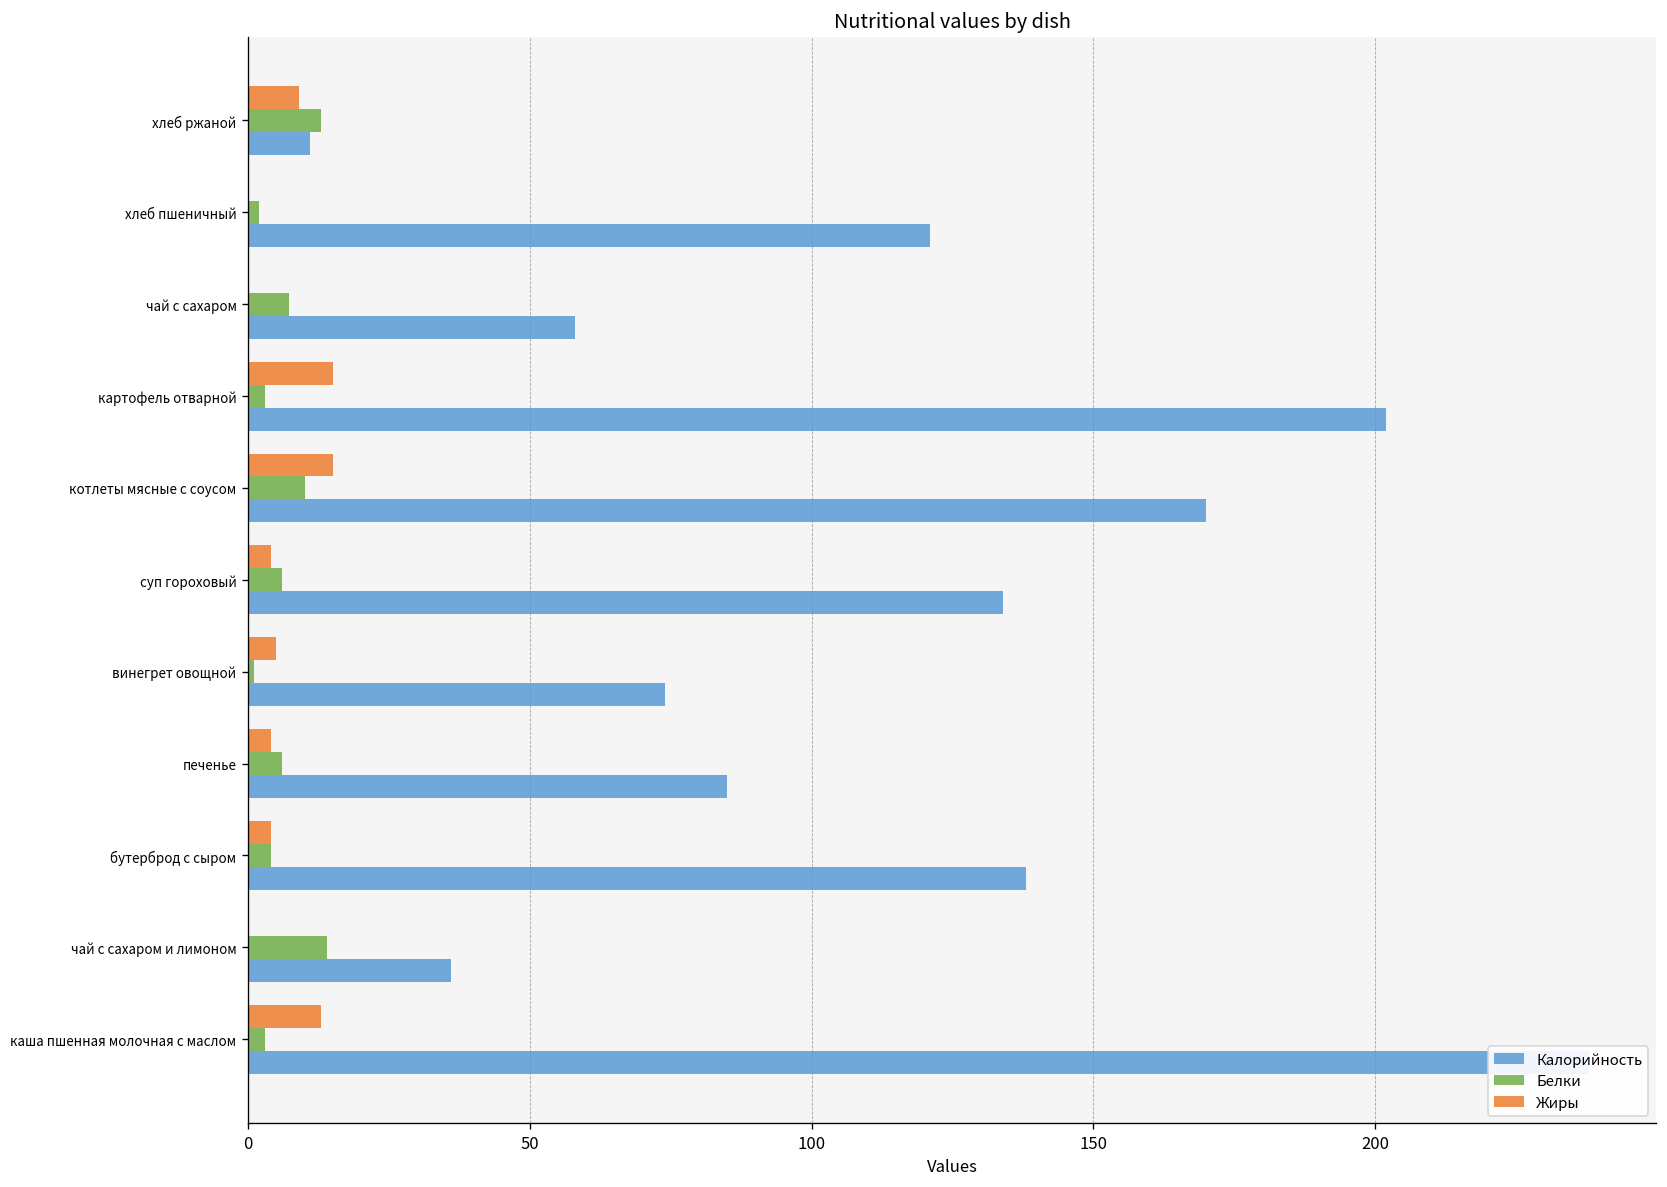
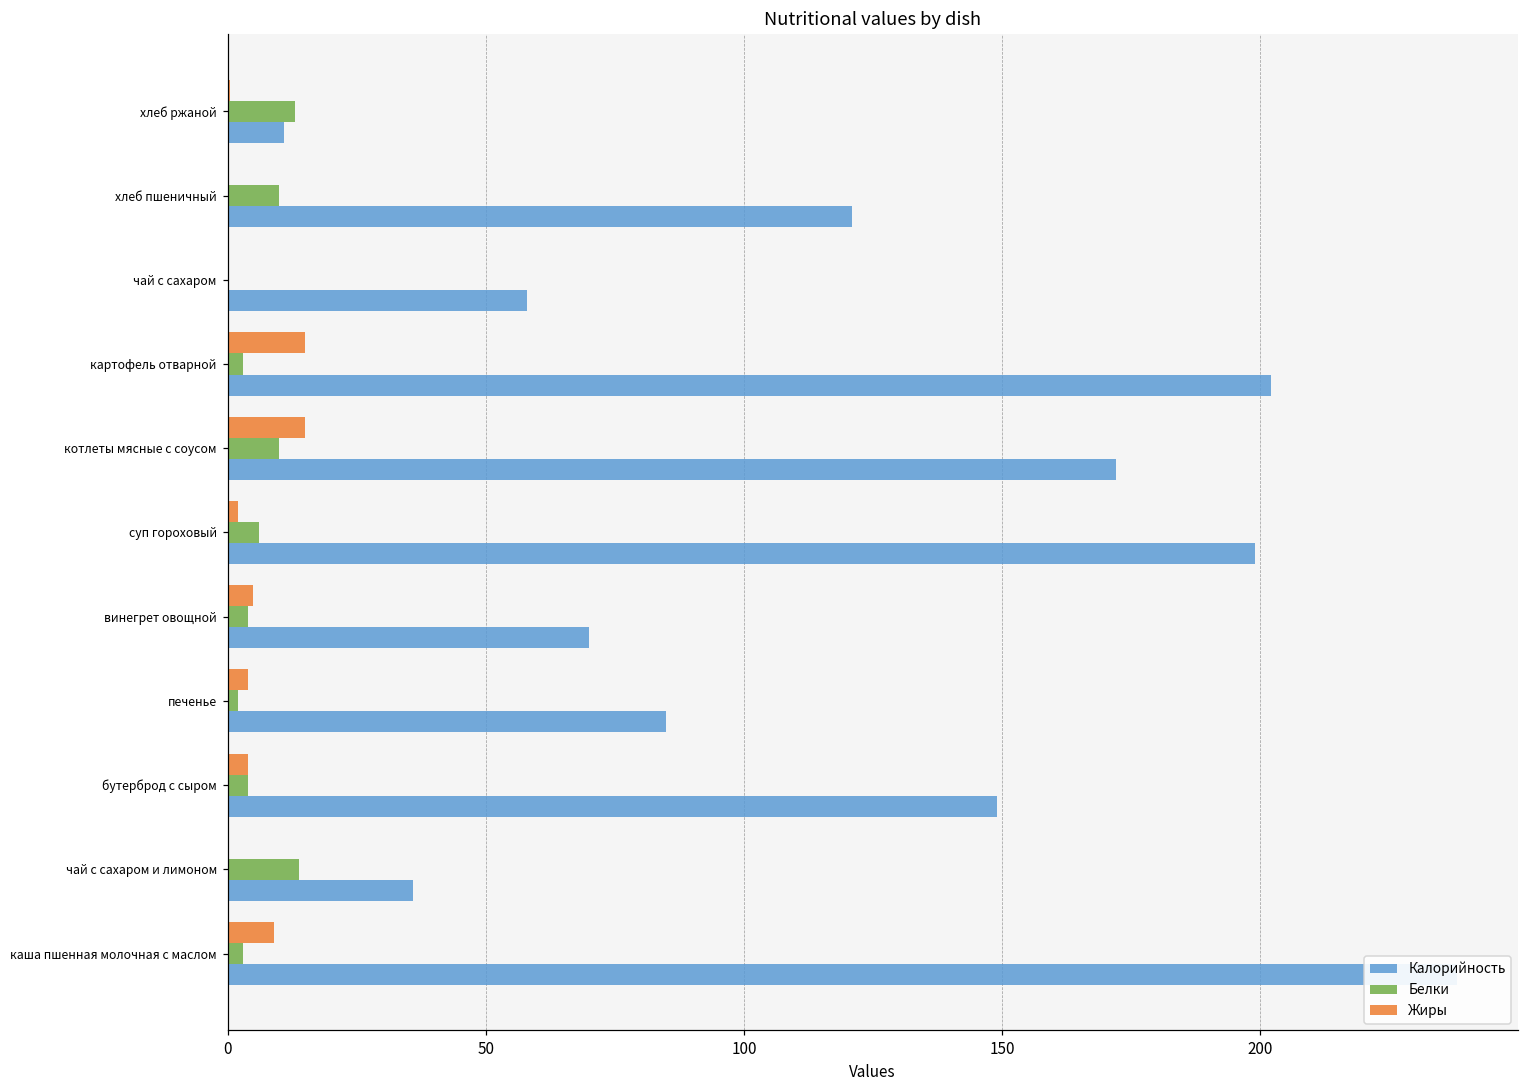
  {
    "Калорийность": {
      "хлеб ржаной": 11,
      "хлеб пшеничный": 121,
      "чай с сахаром": 58,
      "картофель отварной": 202,
-     "котлеты мясные с соусом": 170,
-     "суп гороховый": 134,
-     "винегрет овощной": 74,
+     "котлеты мясные с соусом": 172,
+     "суп гороховый": 199,
+     "винегрет овощной": 70,
      "печенье": 85,
-     "бутерброд с сыром": 138,
+     "бутерброд с сыром": 149,
      "чай с сахаром и лимоном": 36
    },
    "Белки": {
      "хлеб ржаной": 13,
-     "хлеб пшеничный": 2,
-     "чай с сахаром": 7,
+     "хлеб пшеничный": 10,
+     "чай с сахаром": 0,
      "картофель отварной": 3,
      "котлеты мясные с соусом": 10,
      "суп гороховый": 6,
-     "винегрет овощной": 1,
-     "печенье": 6,
+     "винегрет овощной": 4,
+     "печенье": 2,
      "бутерброд с сыром": 4,
      "чай с сахаром и лимоном": 14,
      "каша пшенная молочная с маслом": 3
    },
    "Жиры": {
-     "хлеб ржаной": 9,
+     "хлеб ржаной": 1,
      "чай с сахаром": 0,
      "картофель отварной": 15,
      "котлеты мясные с соусом": 15,
-     "суп гороховый": 4,
+     "суп гороховый": 2,
      "винегрет овощной": 5,
      "печенье": 4,
      "бутерброд с сыром": 4,
      "чай с сахаром и лимоном": 0,
-     "каша пшенная молочная с маслом": 13
+     "каша пшенная молочная с маслом": 9
    }
  }
